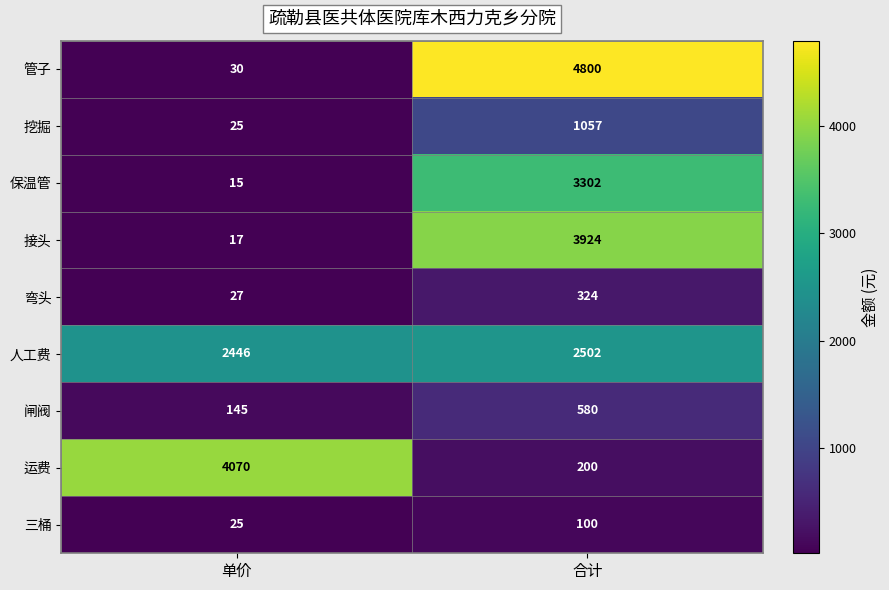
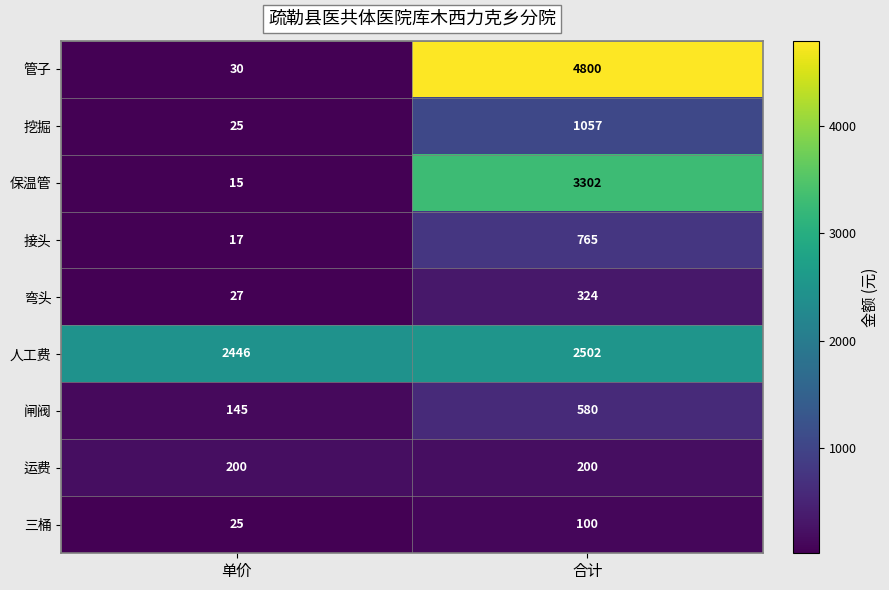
  {
    "管子": {
      "单价": 30,
      "合计": 4800
    },
    "挖掘": {
      "单价": 25,
      "合计": 1057
    },
    "保温管": {
      "单价": 15,
      "合计": 3302
    },
    "接头": {
      "单价": 17,
-     "合计": 3924
+     "合计": 765
    },
    "弯头": {
      "单价": 27,
      "合计": 324
    },
    "人工费": {
      "单价": 2446,
      "合计": 2502
    },
    "闸阀": {
      "单价": 145,
      "合计": 580
    },
    "运费": {
-     "单价": 4070,
+     "单价": 200,
      "合计": 200
    },
    "三桶": {
      "单价": 25,
      "合计": 100
    }
  }
